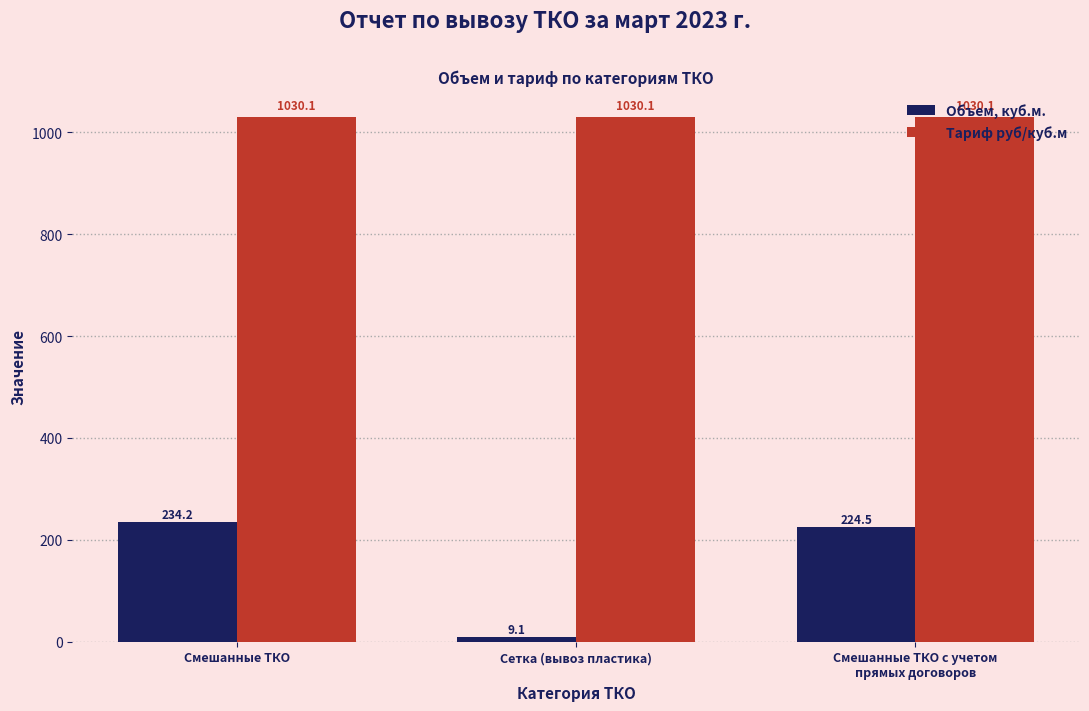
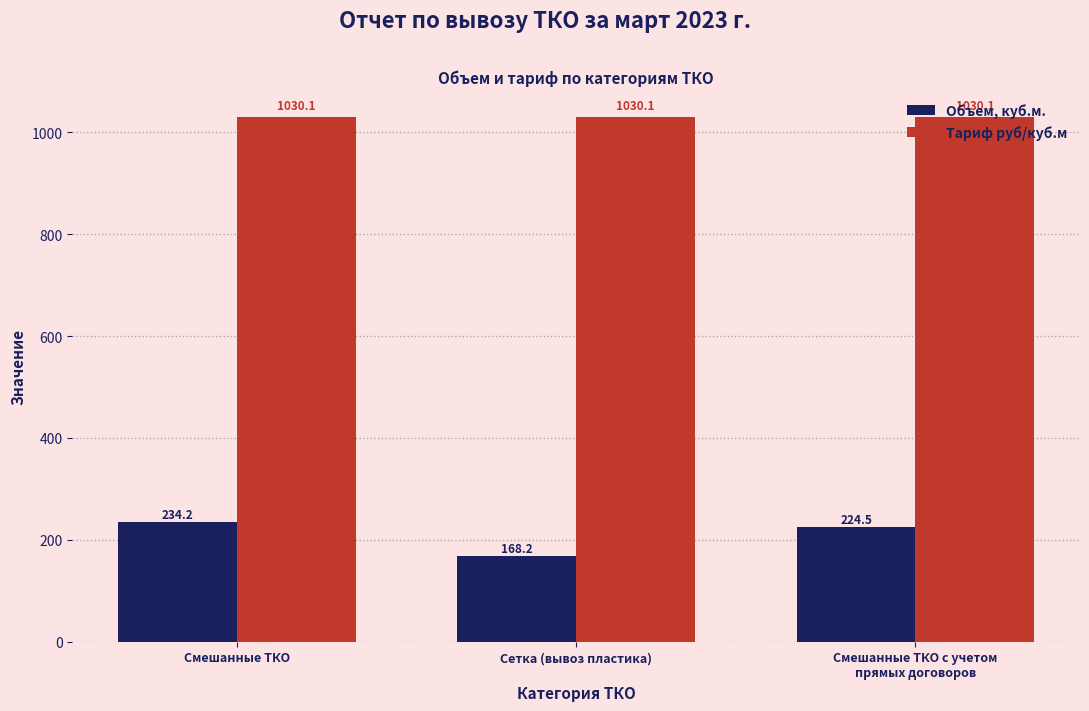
  {
    "Объем, куб.м.": {
      "Смешанные ТКО": 234.2,
-     "Сетка (вывоз пластика)": 9.1,
+     "Сетка (вывоз пластика)": 168.2,
      "Смешанные ТКО с учетом прямых договоров": 224.5
    },
    "Тариф руб/куб.м": {
      "Смешанные ТКО": 1030.1,
      "Сетка (вывоз пластика)": 1030.1,
      "Смешанные ТКО с учетом прямых договоров": 1030.1
    }
  }
